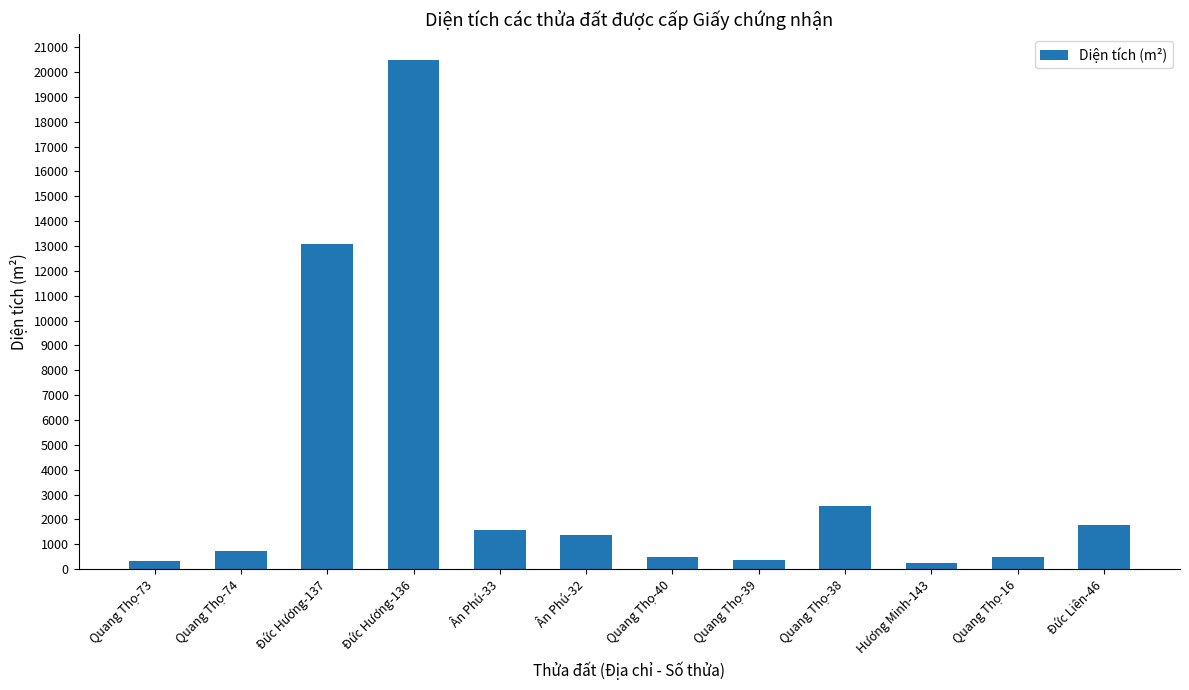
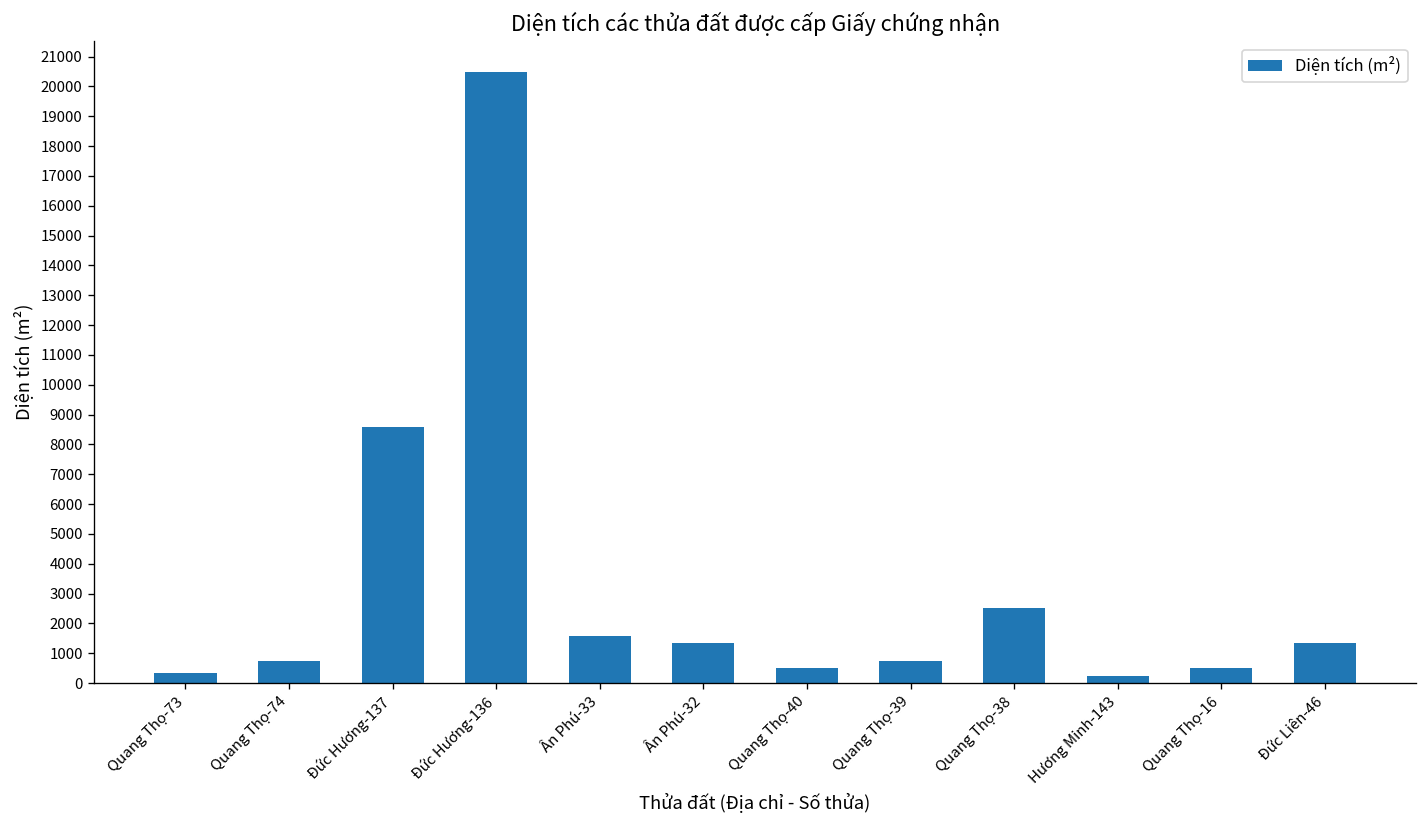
  {
    "Quang Thọ-73": 300,
    "Quang Thọ-74": 700,
-   "Đức Hương-137": 13100,
+   "Đức Hương-137": 8600,
    "Đức Hương-136": 20500,
    "Ân Phú-33": 1600,
    "Ân Phú-32": 1400,
    "Quang Thọ-40": 500,
-   "Quang Thọ-39": 400,
+   "Quang Thọ-39": 700,
    "Quang Thọ-38": 2500,
    "Hương Minh-143": 200,
    "Quang Thọ-16": 500,
-   "Đức Liên-46": 1800
+   "Đức Liên-46": 1300
  }
